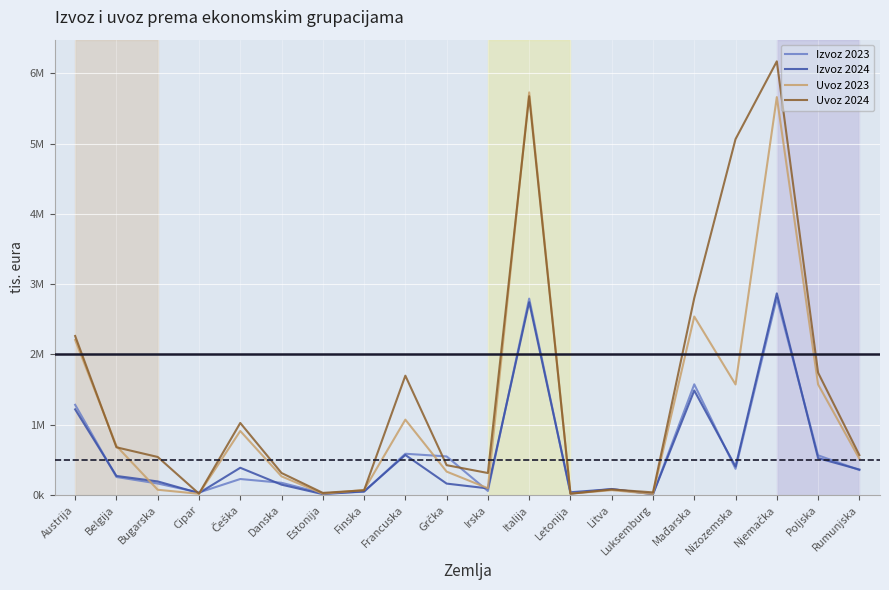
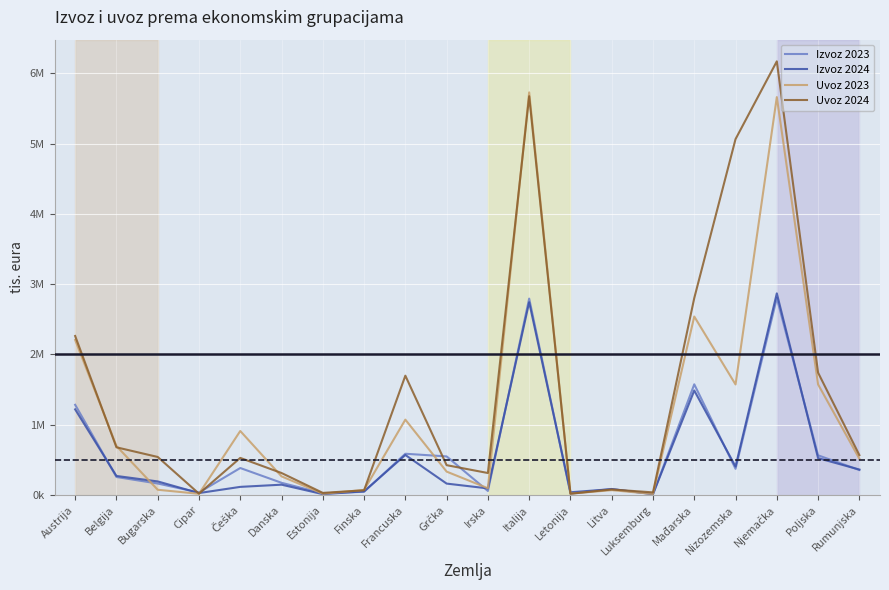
  {
    "Izvoz 2023": {
      "Austrija": 1300000,
-     "Češka": 200000,
+     "Češka": 400000,
      "Grčka": 500000,
      "Irska": 100000,
      "Italija": 2800000,
      "Mađarska": 1600000,
      "Njemačka": 2800000,
      "Poljska": 600000
    },
    "Izvoz 2024": {
      "Austrija": 1200000,
-     "Češka": 400000,
+     "Češka": 100000,
      "Grčka": 200000,
      "Italija": 2700000,
      "Mađarska": 1500000,
      "Njemačka": 2900000,
      "Poljska": 500000
    },
    "Uvoz 2023": {
      "Austrija": 2200000,
      "Bugarska": 100000,
      "Češka": 900000,
      "Danska": 300000,
      "Francuska": 1100000,
      "Grčka": 300000,
      "Italija": 5700000,
      "Mađarska": 2500000,
      "Nizozemska": 1600000,
      "Njemačka": 5700000,
      "Poljska": 1600000,
      "Rumunjska": 500000
    },
    "Uvoz 2024": {
      "Austrija": 2300000,
      "Bugarska": 500000,
-     "Češka": 1000000,
+     "Češka": 500000,
      "Danska": 300000,
      "Francuska": 1700000,
      "Grčka": 400000,
      "Irska": 300000,
      "Italija": 5700000,
      "Mađarska": 2800000,
      "Nizozemska": 5100000,
      "Njemačka": 6200000,
      "Poljska": 1700000,
      "Rumunjska": 600000
    }
  }
